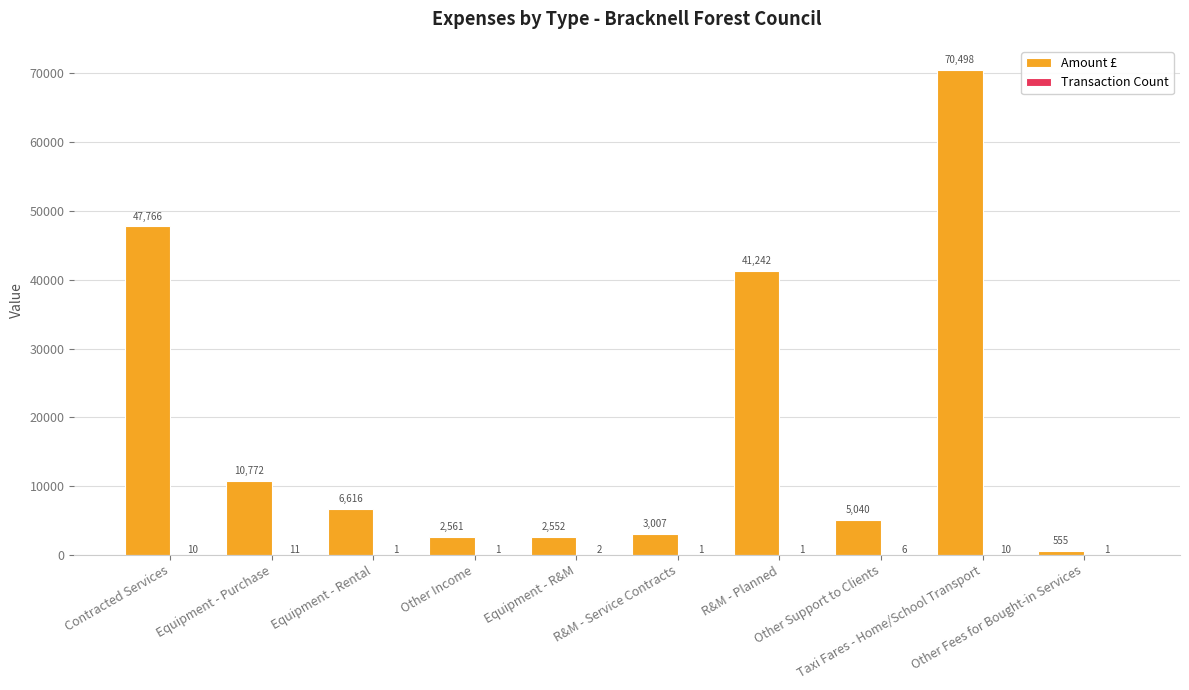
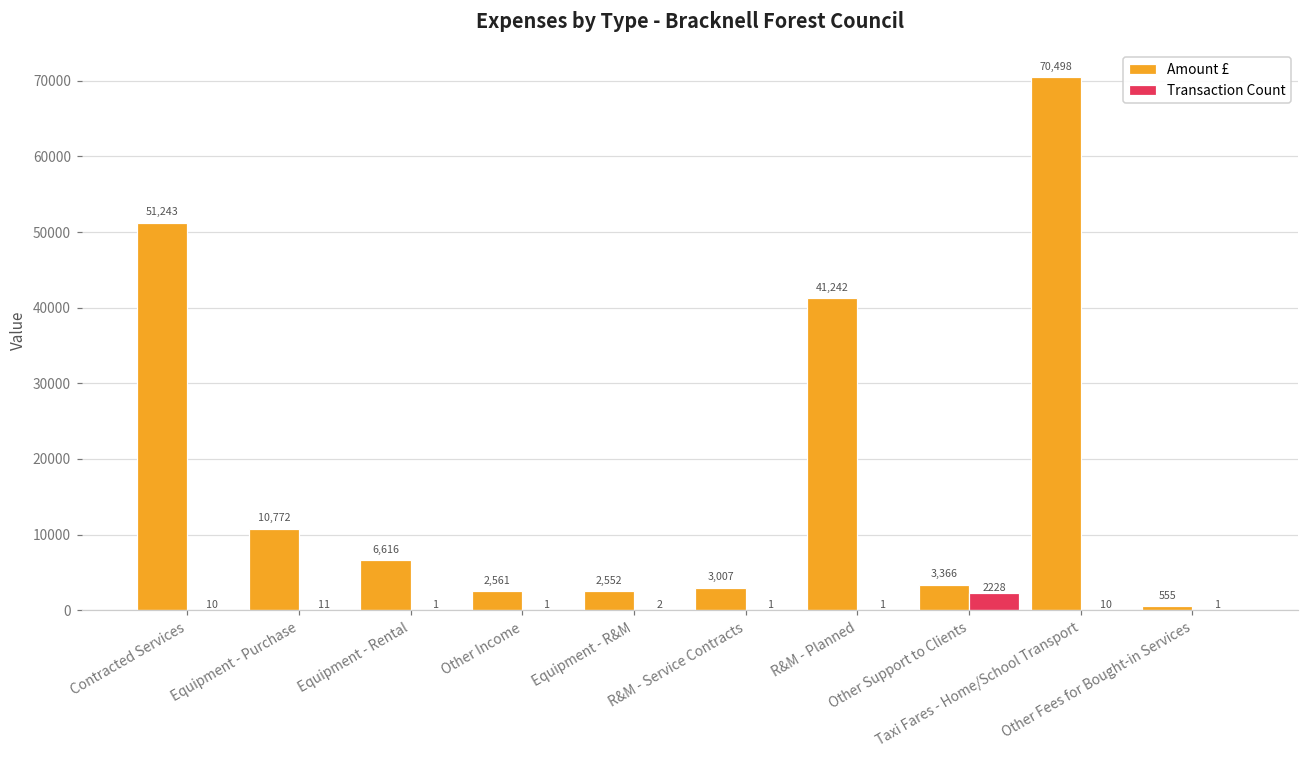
  {
    "Amount £": {
-     "Contracted Services": "47,766",
+     "Contracted Services": "51,243",
      "Equipment - Purchase": "10,772",
      "Equipment - Rental": "6,616",
      "Other Income": "2,561",
      "Equipment - R&M": "2,552",
      "R&M - Service Contracts": "3,007",
      "R&M - Planned": "41,242",
-     "Other Support to Clients": "5,040",
+     "Other Support to Clients": "3,366",
      "Taxi Fares - Home/School Transport": "70,498",
      "Other Fees for Bought-in Services": "555"
    },
    "Transaction Count": {
      "Contracted Services": "10",
      "Equipment - Purchase": "11",
      "Equipment - Rental": "1",
      "Other Income": "1",
      "Equipment - R&M": "2",
      "R&M - Service Contracts": "1",
      "R&M - Planned": "1",
-     "Other Support to Clients": "6",
+     "Other Support to Clients": "2228",
      "Taxi Fares - Home/School Transport": "10",
      "Other Fees for Bought-in Services": "1"
    }
  }
